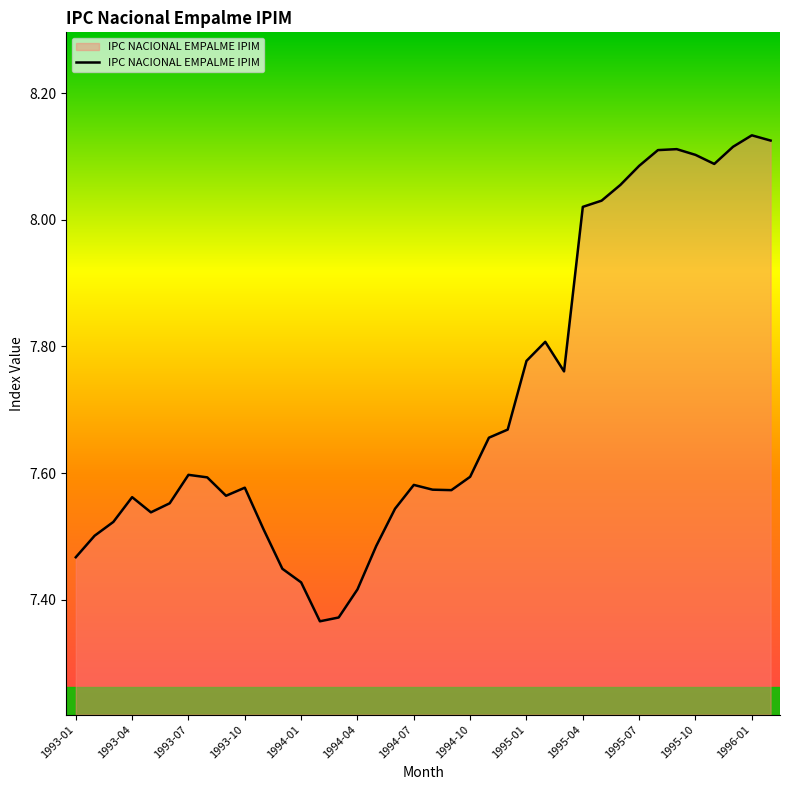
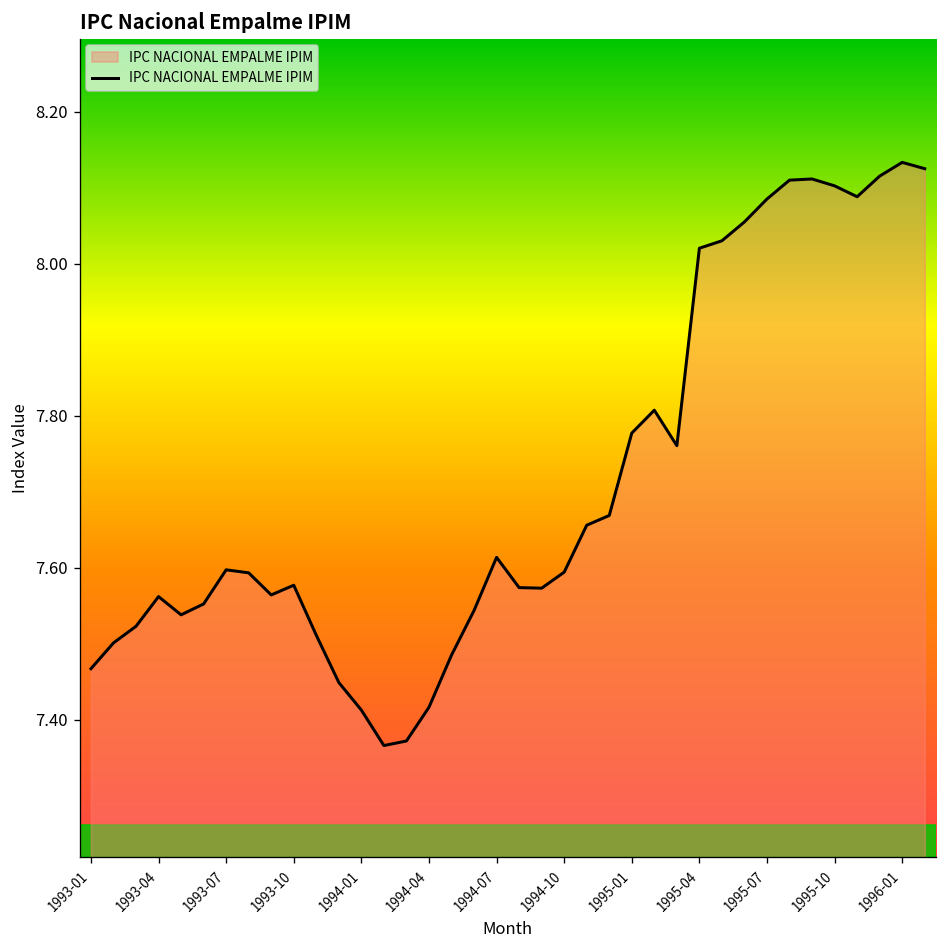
  {
    "1993-01": 7.47,
    "1993-04": 7.56,
    "1993-07": 7.60,
    "1993-10": 7.58,
-   "1994-01": 7.43,
+   "1994-01": 7.41,
    "1994-04": 7.42,
-   "1994-07": 7.58,
+   "1994-07": 7.61,
    "1994-10": 7.59,
    "1995-01": 7.78,
    "1995-04": 8.02,
    "1995-07": 8.09,
    "1995-10": 8.10,
    "1996-01": 8.13
  }
